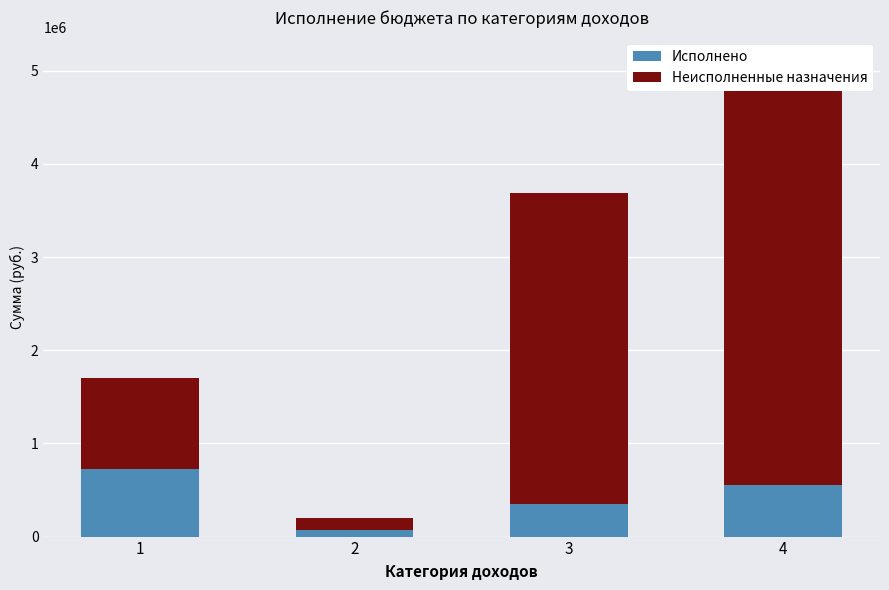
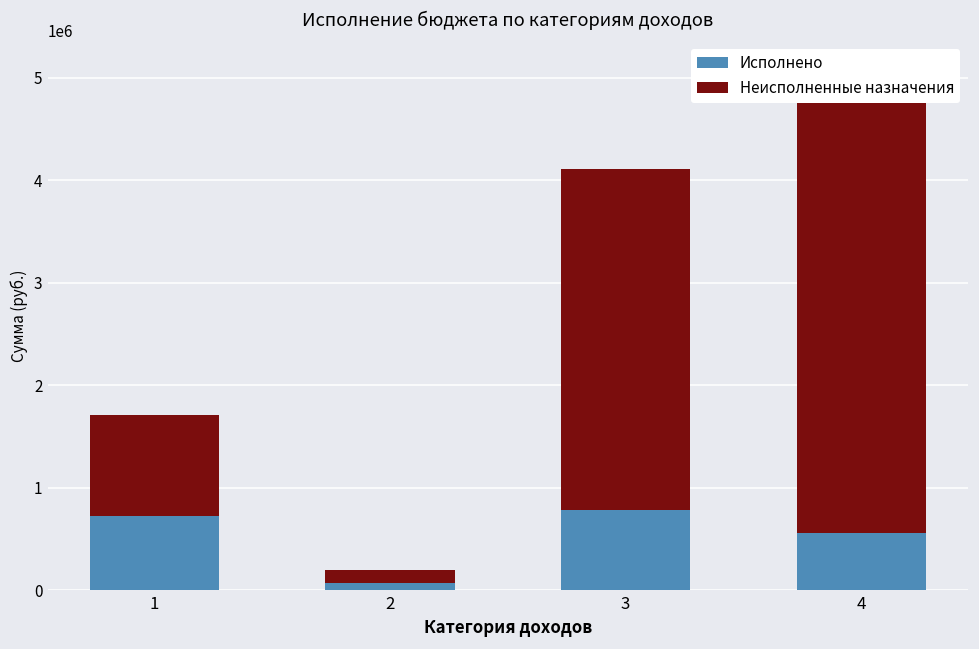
  {
    "Исполнено": {
      "1": 700000,
      "2": 100000,
-     "3": 400000,
+     "3": 800000,
      "4": 600000
    },
    "Неисполненные назначения": {
      "1": 1000000,
      "2": 100000,
      "3": 3300000
    }
  }
